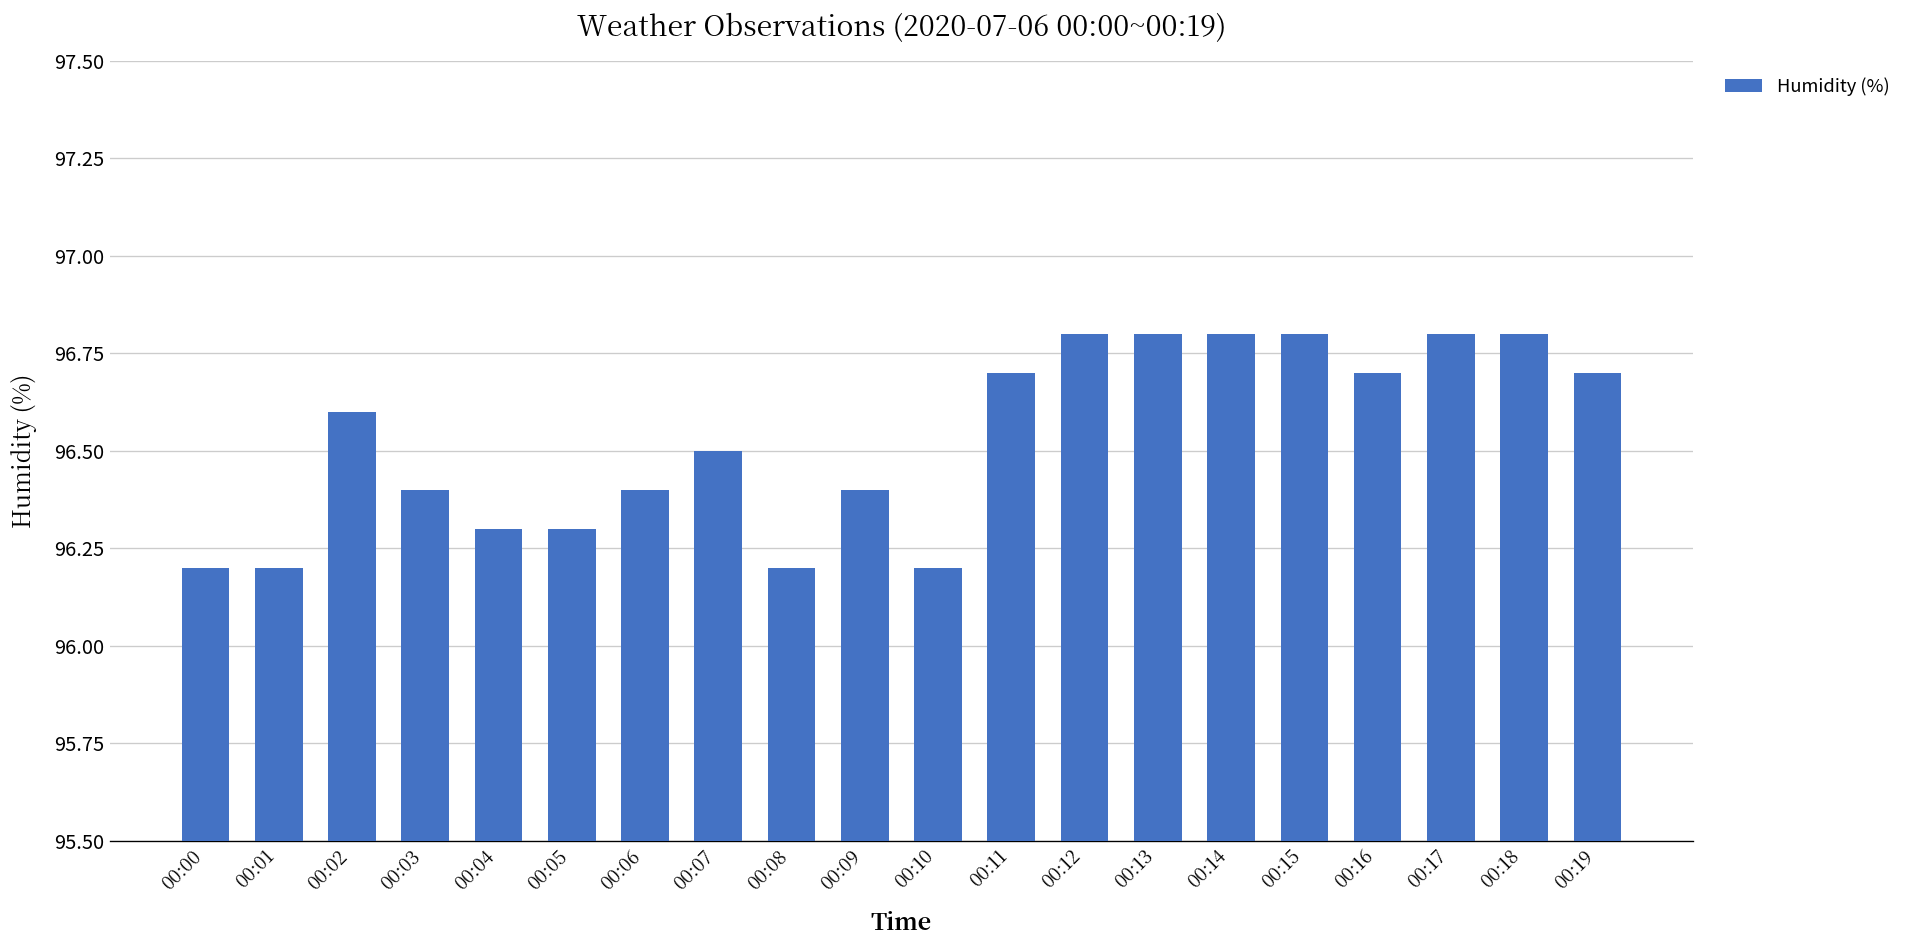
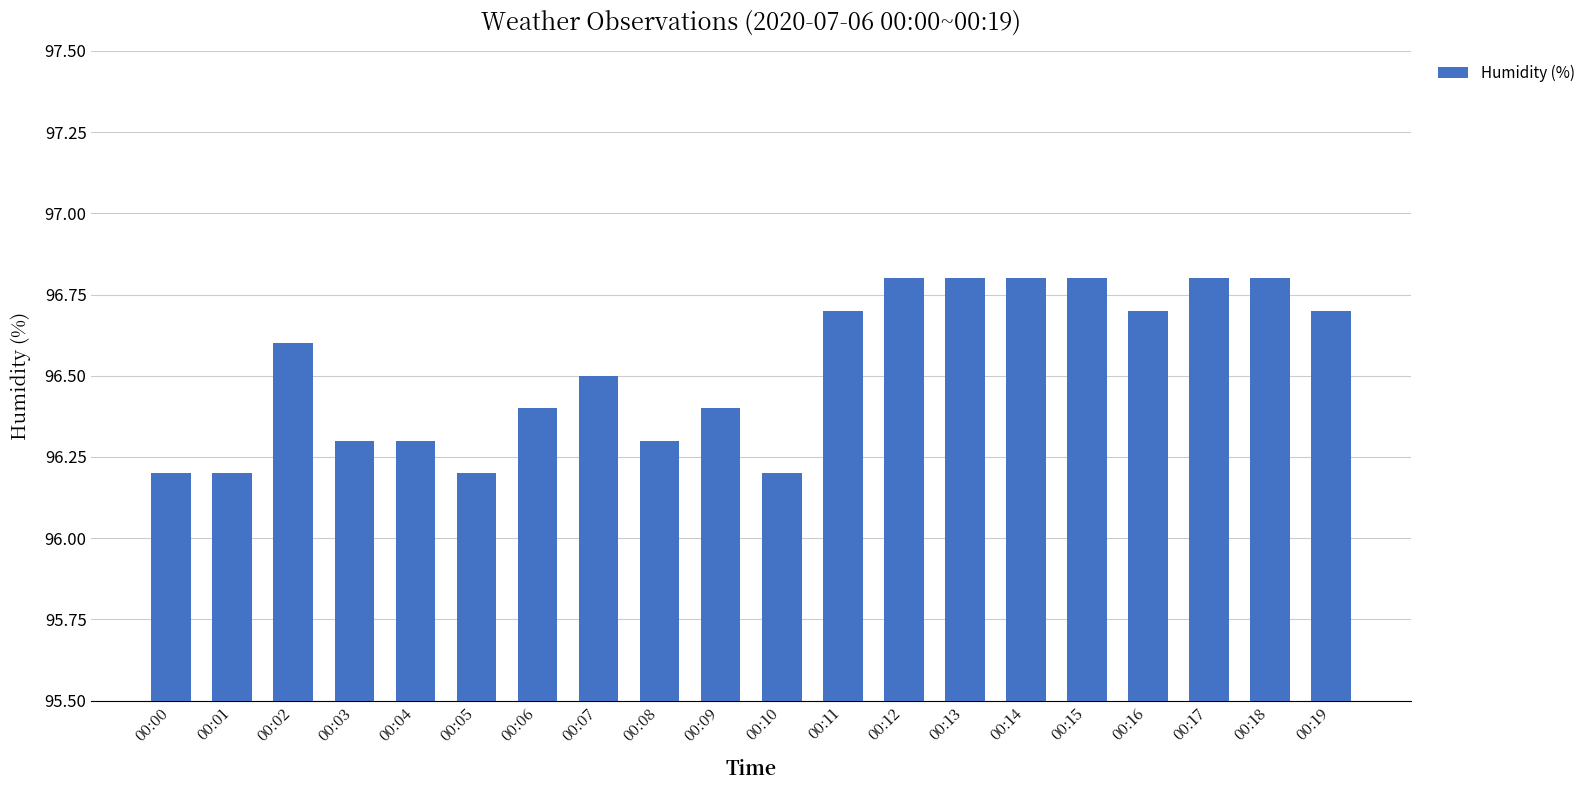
  {
    "00:00": 96.2,
    "00:01": 96.2,
    "00:02": 96.6,
-   "00:03": 96.4,
+   "00:03": 96.3,
    "00:04": 96.3,
-   "00:05": 96.3,
+   "00:05": 96.2,
    "00:06": 96.4,
    "00:07": 96.5,
-   "00:08": 96.2,
+   "00:08": 96.3,
    "00:09": 96.4,
    "00:10": 96.2,
    "00:11": 96.7,
    "00:12": 96.8,
    "00:13": 96.8,
    "00:14": 96.8,
    "00:15": 96.8,
    "00:16": 96.7,
    "00:17": 96.8,
    "00:18": 96.8,
    "00:19": 96.7
  }
